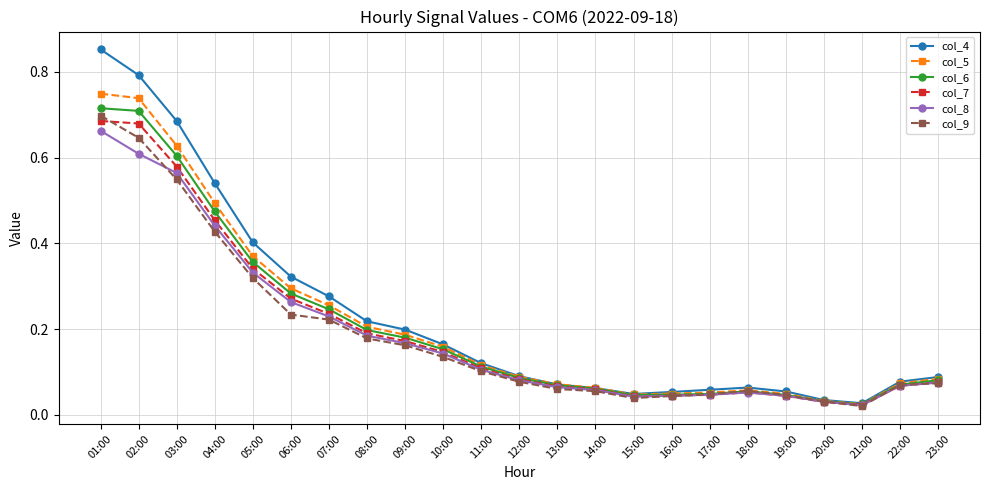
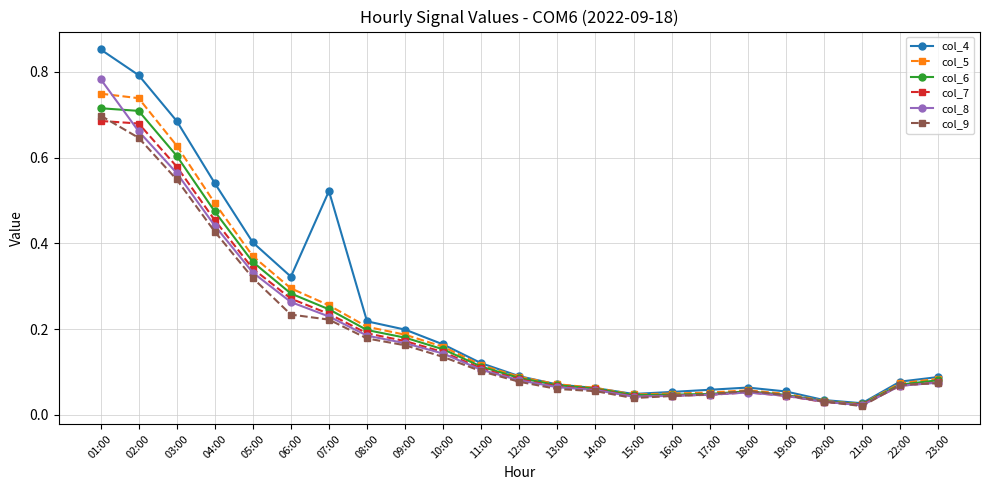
  {
    "col_4": {
      "01:00": 0.85,
      "02:00": 0.79,
      "03:00": 0.69,
      "04:00": 0.54,
      "05:00": 0.40,
      "06:00": 0.32,
-     "07:00": 0.28,
+     "07:00": 0.52,
      "08:00": 0.22,
      "09:00": 0.20,
      "17:00": 0.06,
      "18:00": 0.06
    },
    "col_5": {
      "01:00": 0.75,
      "02:00": 0.74,
      "03:00": 0.63,
      "04:00": 0.49,
      "05:00": 0.37,
      "06:00": 0.30,
      "07:00": 0.26,
      "08:00": 0.21,
      "09:00": 0.19
    },
    "col_6": {
      "01:00": 0.72,
      "02:00": 0.71,
      "03:00": 0.60,
      "04:00": 0.47,
      "05:00": 0.36,
      "06:00": 0.28,
      "07:00": 0.25,
      "08:00": 0.20,
      "09:00": 0.18
    },
    "col_7": {
      "01:00": 0.69,
      "02:00": 0.68,
      "03:00": 0.58,
      "04:00": 0.45,
      "05:00": 0.34,
      "06:00": 0.27,
      "07:00": 0.24
    },
    "col_8": {
-     "01:00": 0.66,
-     "02:00": 0.61,
+     "01:00": 0.78,
+     "02:00": 0.66,
      "03:00": 0.56,
      "04:00": 0.44,
      "05:00": 0.33,
      "06:00": 0.26,
      "07:00": 0.23
    },
    "col_9": {
      "01:00": 0.70,
      "02:00": 0.65,
      "03:00": 0.55,
      "04:00": 0.43,
      "05:00": 0.32,
      "06:00": 0.23,
      "07:00": 0.22,
      "08:00": 0.18,
      "10:00": 0.14
    }
  }
